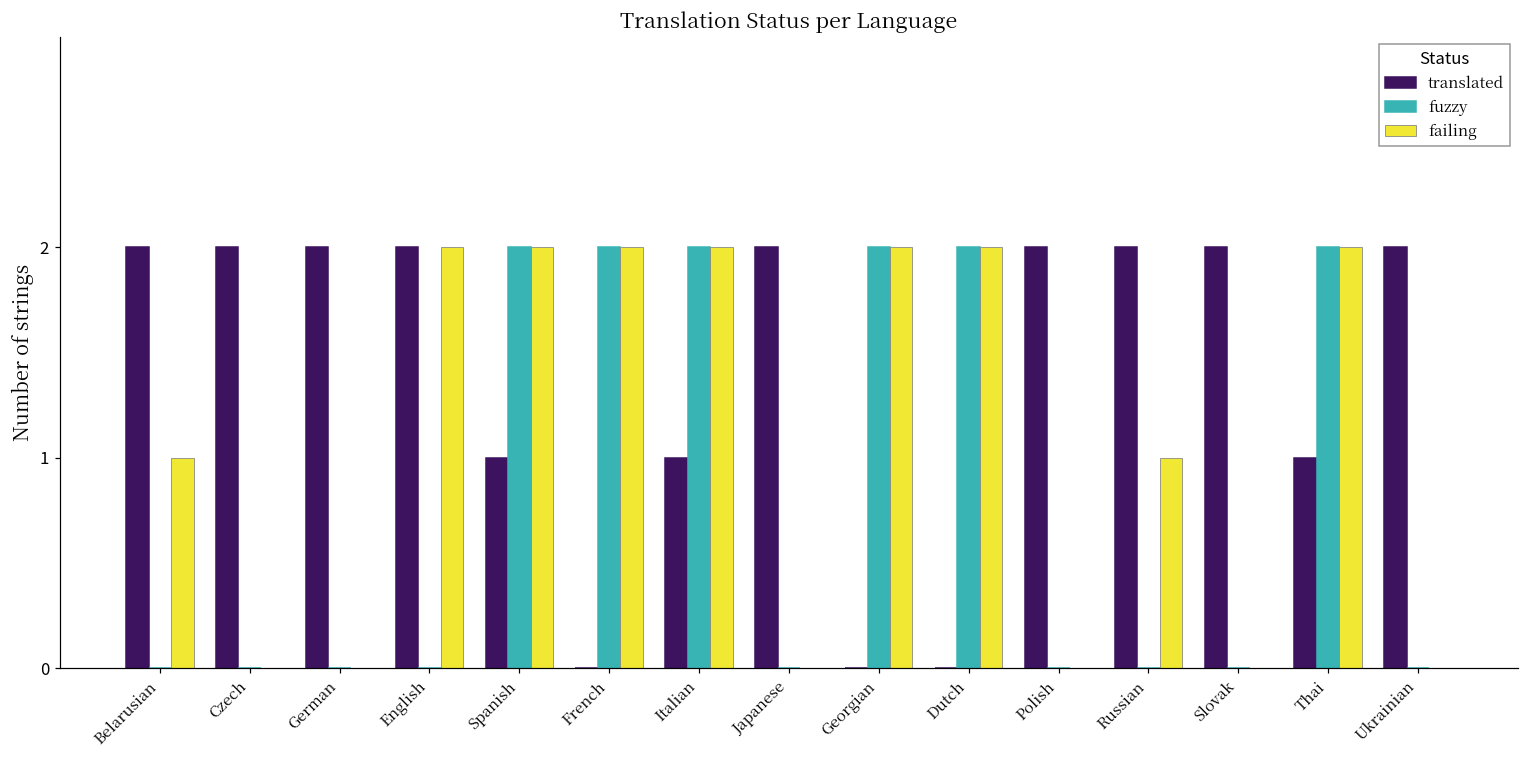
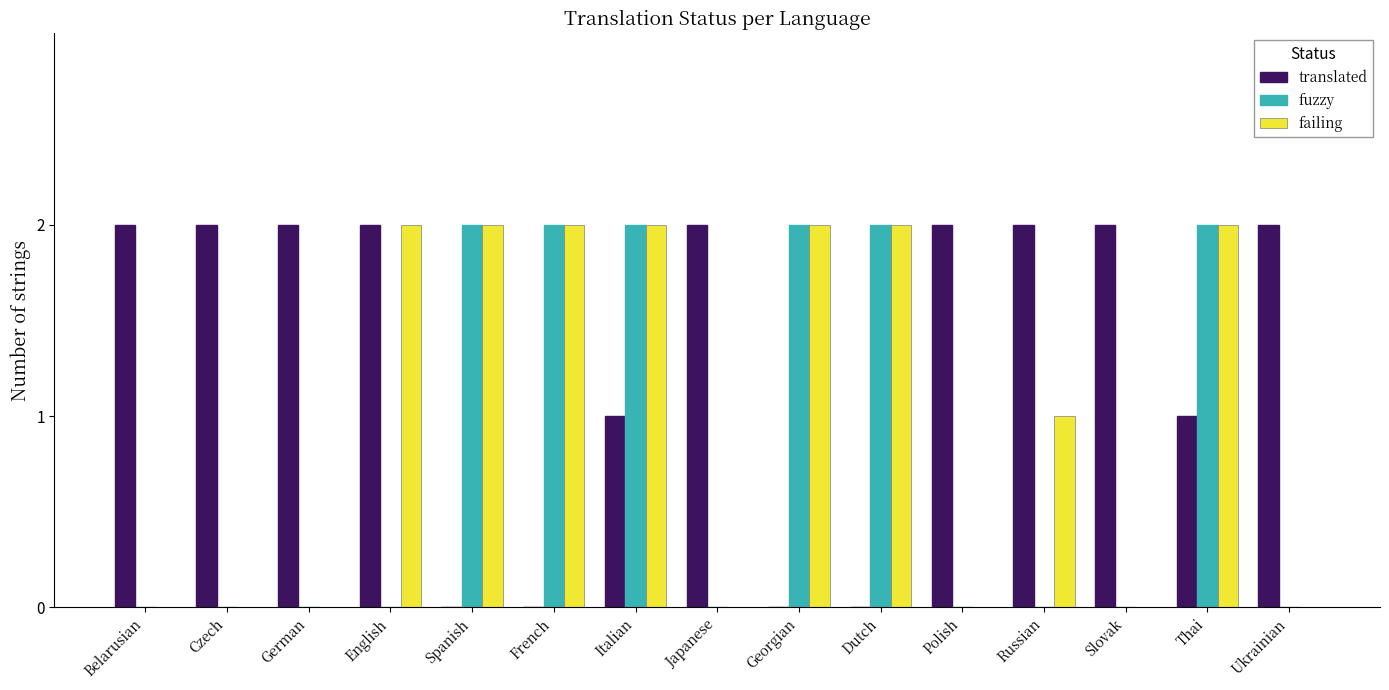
  {
    "translated": {
      "Belarusian": 2,
      "Czech": 2,
      "German": 2,
      "English": 2,
-     "Spanish": 1,
+     "Spanish": 0,
      "French": 0,
      "Italian": 1,
      "Japanese": 2,
      "Georgian": 0,
      "Dutch": 0,
      "Polish": 2,
      "Russian": 2,
      "Slovak": 2,
      "Thai": 1,
      "Ukrainian": 2
    },
    "fuzzy": {
      "Belarusian": 0,
      "Czech": 0,
      "German": 0,
      "English": 0,
      "Spanish": 2,
      "French": 2,
      "Italian": 2,
      "Japanese": 0,
      "Georgian": 2,
      "Dutch": 2,
      "Polish": 0,
      "Russian": 0,
      "Slovak": 0,
      "Thai": 2,
      "Ukrainian": 0
    },
    "failing": {
-     "Belarusian": 1,
+     "Belarusian": 0,
      "Czech": 0,
      "German": 0,
      "English": 2,
      "Spanish": 2,
      "French": 2,
      "Italian": 2,
      "Japanese": 0,
      "Georgian": 2,
      "Dutch": 2,
      "Polish": 0,
      "Russian": 1,
      "Slovak": 0,
      "Thai": 2,
      "Ukrainian": 0
    }
  }
